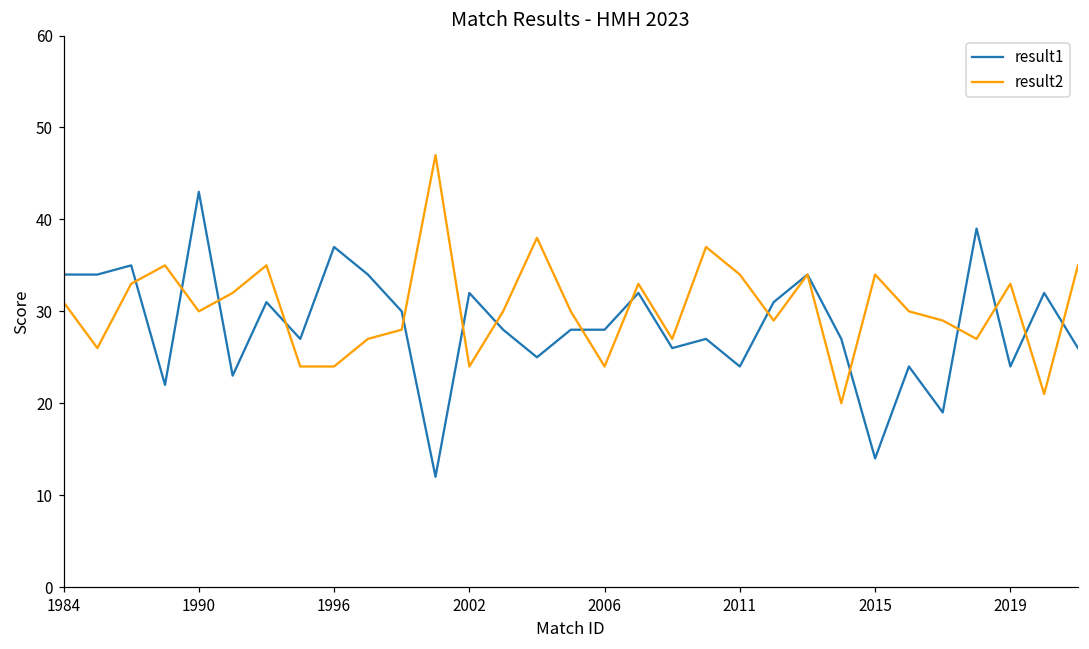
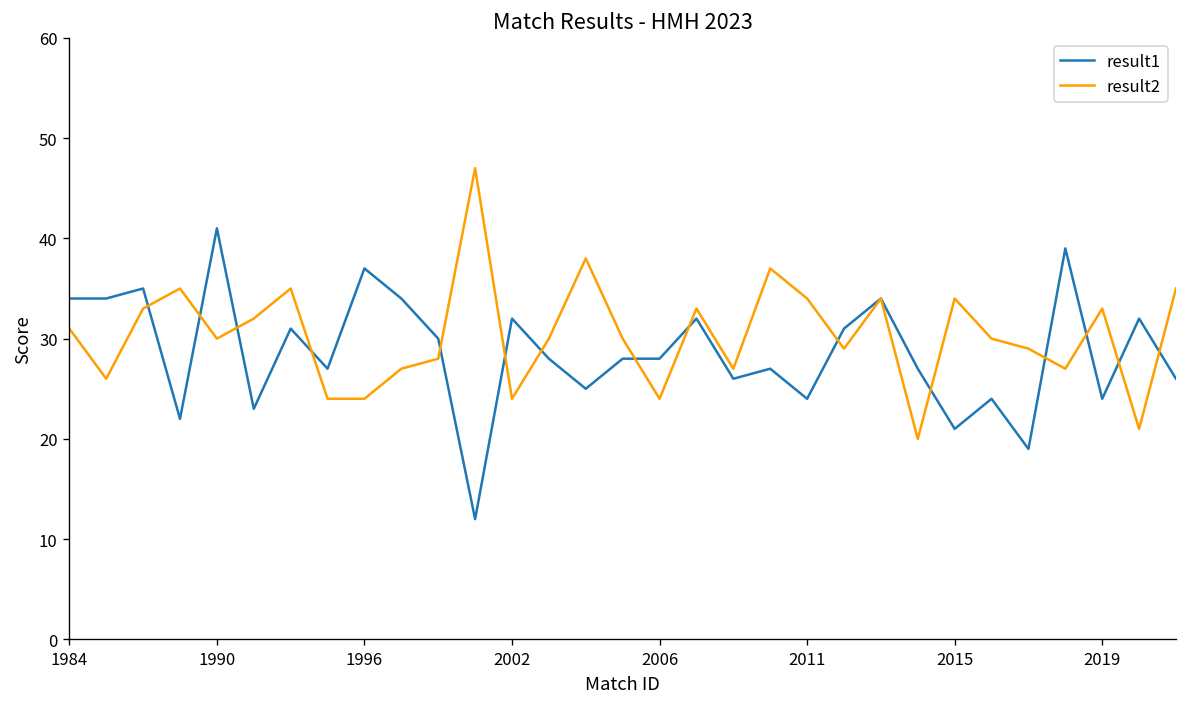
  {
    "result1": {
      "1984": 34,
-     "1990": 43,
+     "1990": 41,
      "1996": 37,
      "2002": 32,
      "2006": 28,
      "2011": 24,
-     "2015": 14,
+     "2015": 21,
      "2019": 24
    },
    "result2": {
      "1984": 31,
      "1990": 30,
      "1996": 24,
      "2002": 24,
      "2006": 24,
      "2011": 34,
      "2015": 34,
      "2019": 33
    }
  }
